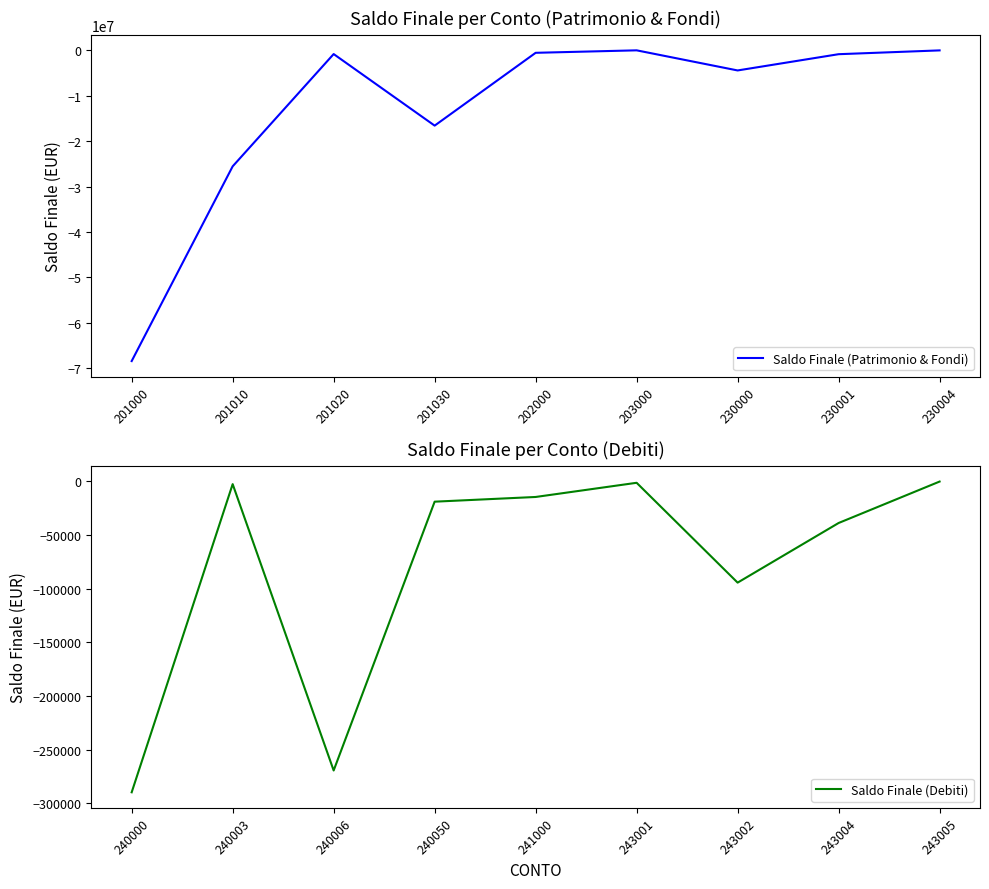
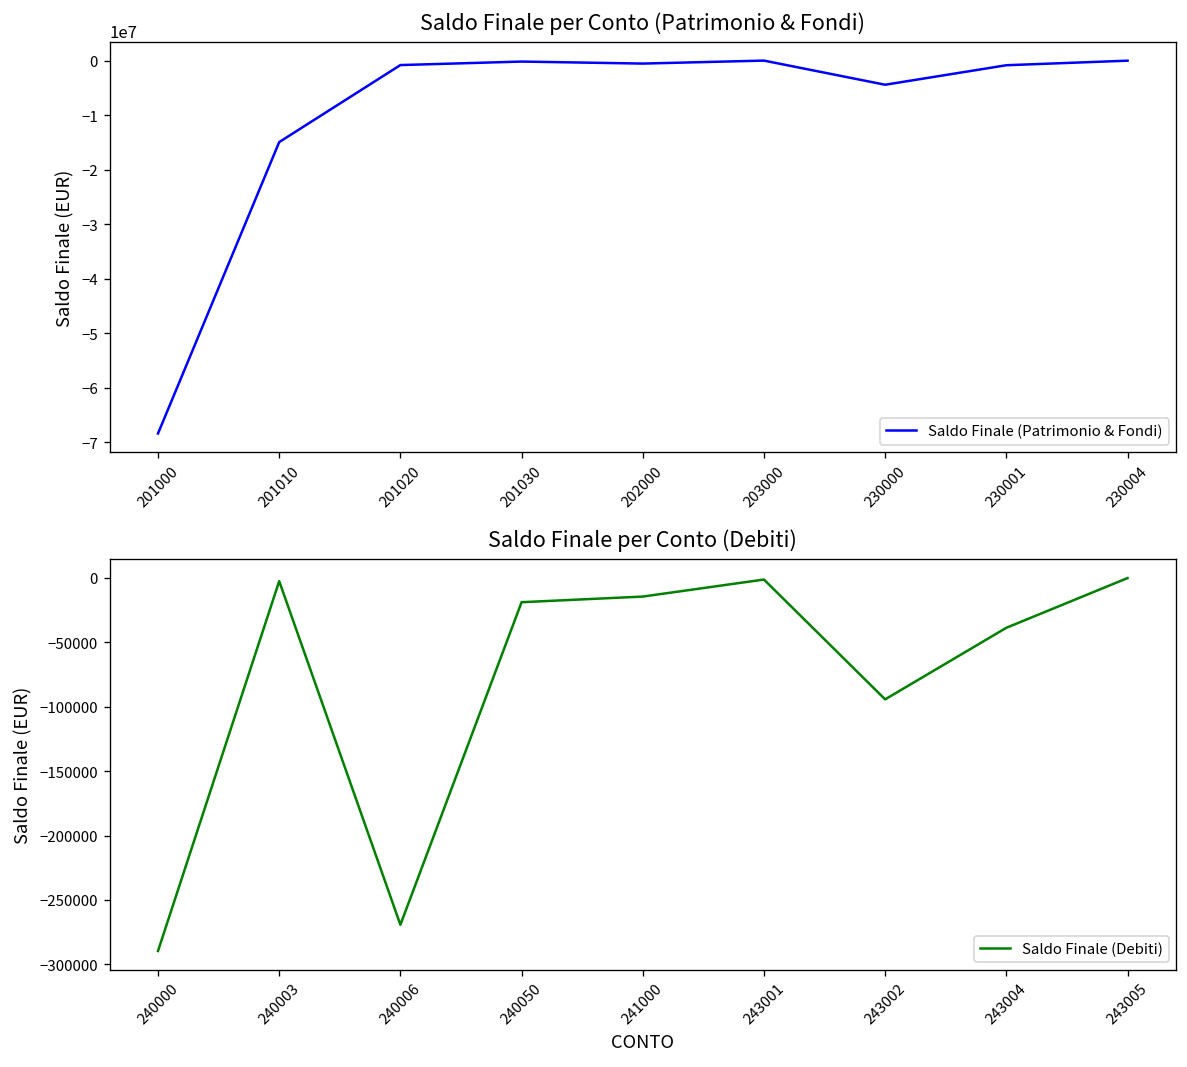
  {
    "Saldo Finale per Conto (Patrimonio & Fondi)": {
      "201000": -68000000,
-     "201010": -26000000,
+     "201010": -15000000,
      "201020": -1000000,
-     "201030": -17000000,
+     "201030": 0,
      "202000": -1000000,
      "203000": 0,
      "230000": -4000000,
      "230001": -1000000,
      "230004": 0
    },
    "Saldo Finale per Conto (Debiti)": {
      "240000": -290000,
      "240003": -3000,
      "240006": -269000,
      "240050": -19000,
      "241000": -14000,
      "243001": -1000,
      "243002": -94000,
      "243004": -39000,
      "243005": 0
    }
  }
